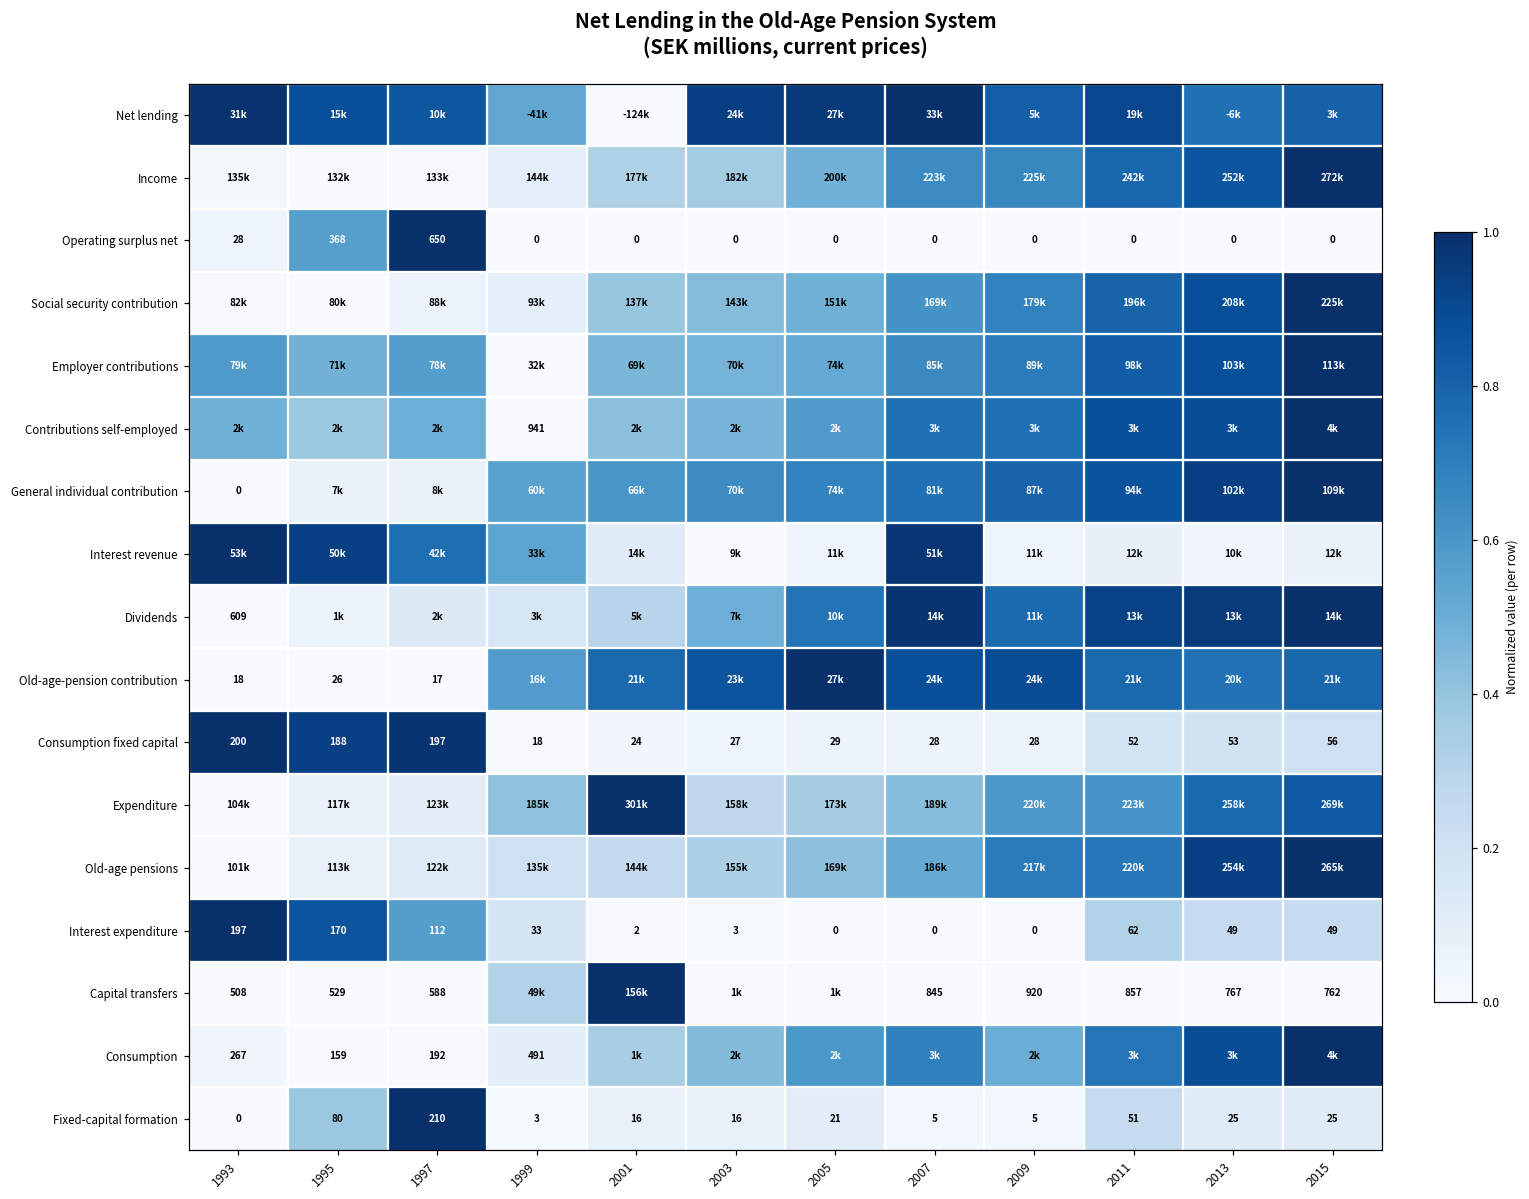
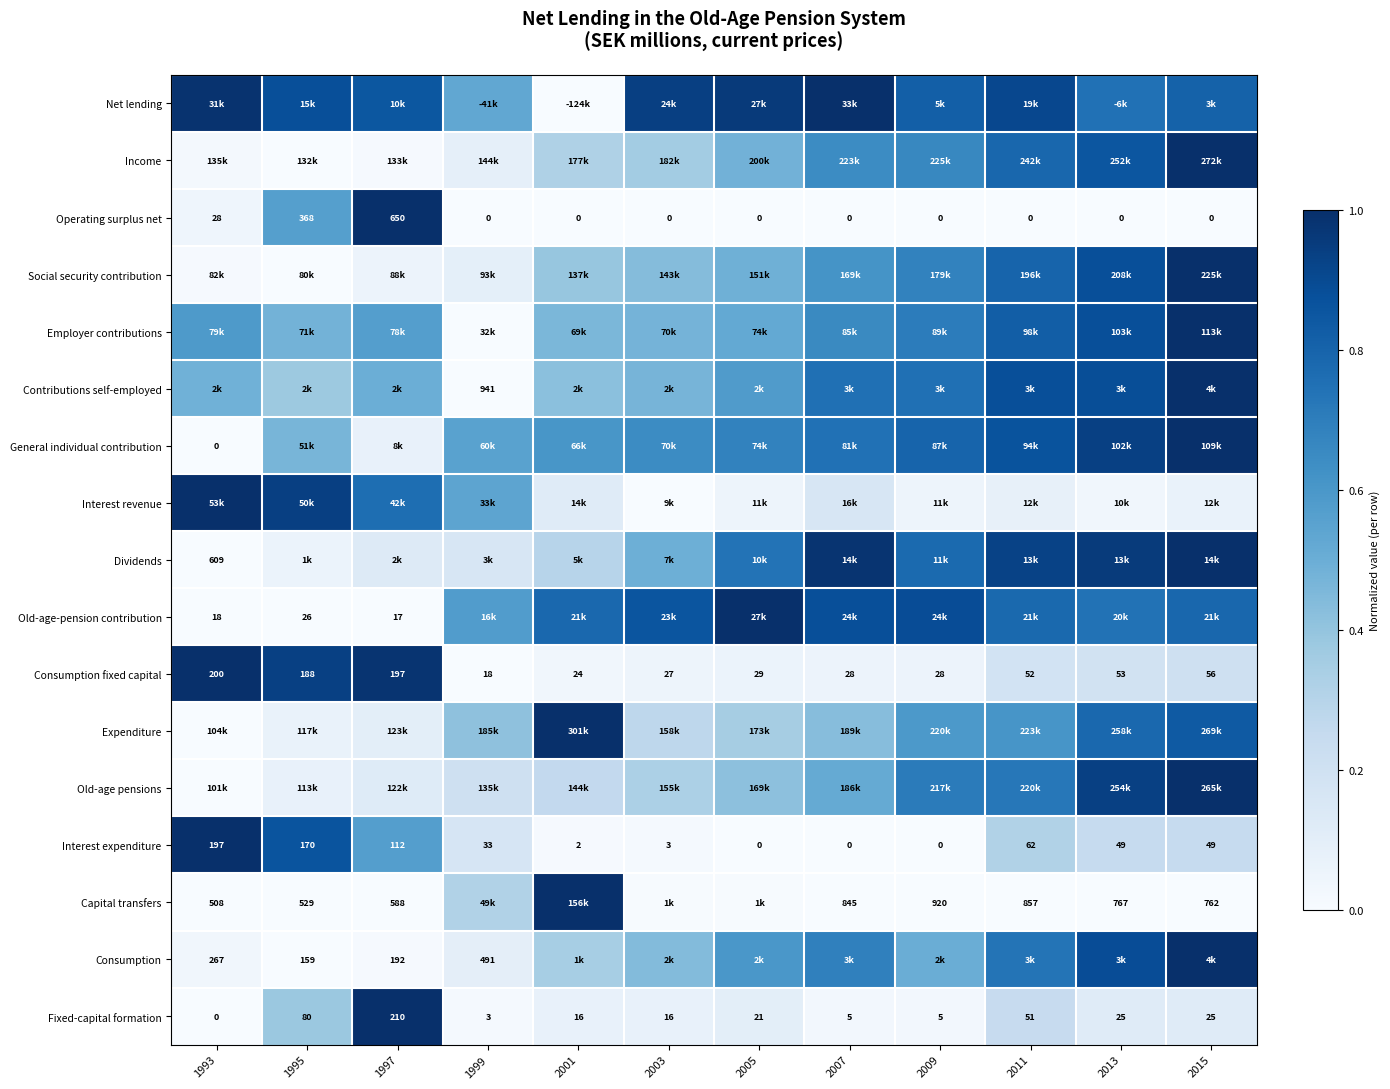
  {
    "General individual contribution": {
      "1993": "0",
-     "1995": "7k",
+     "1995": "51k",
      "1997": "8k",
      "1999": "60k",
      "2001": "66k",
      "2003": "70k",
      "2005": "74k",
      "2007": "81k",
      "2009": "87k",
      "2011": "94k",
      "2013": "102k",
      "2015": "109k"
    },
    "Interest revenue": {
      "1993": "53k",
      "1995": "50k",
      "1997": "42k",
      "1999": "33k",
      "2001": "14k",
      "2003": "9k",
      "2005": "11k",
-     "2007": "51k",
+     "2007": "16k",
      "2009": "11k",
      "2011": "12k",
      "2013": "10k",
      "2015": "12k"
    }
  }
